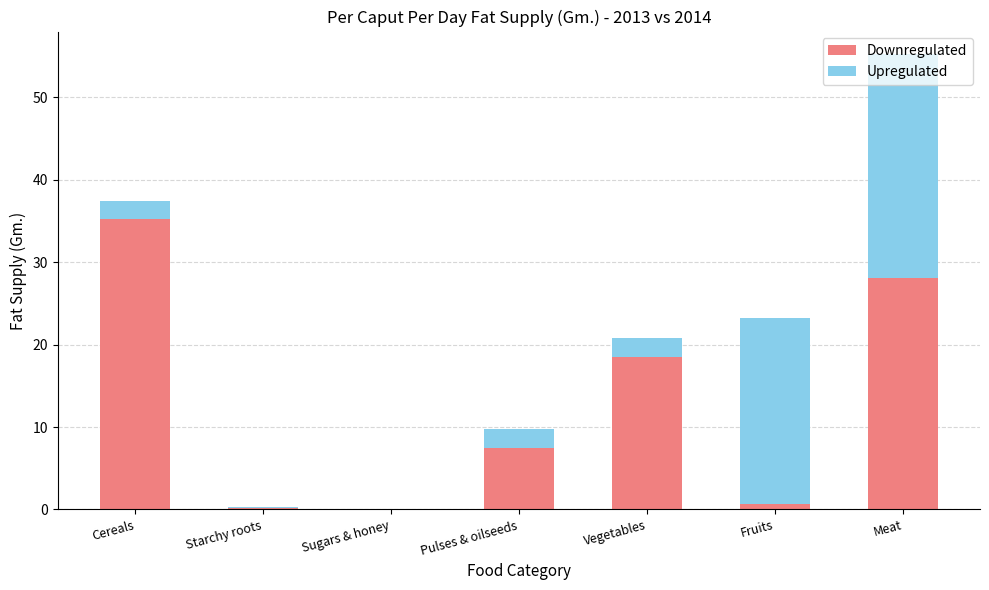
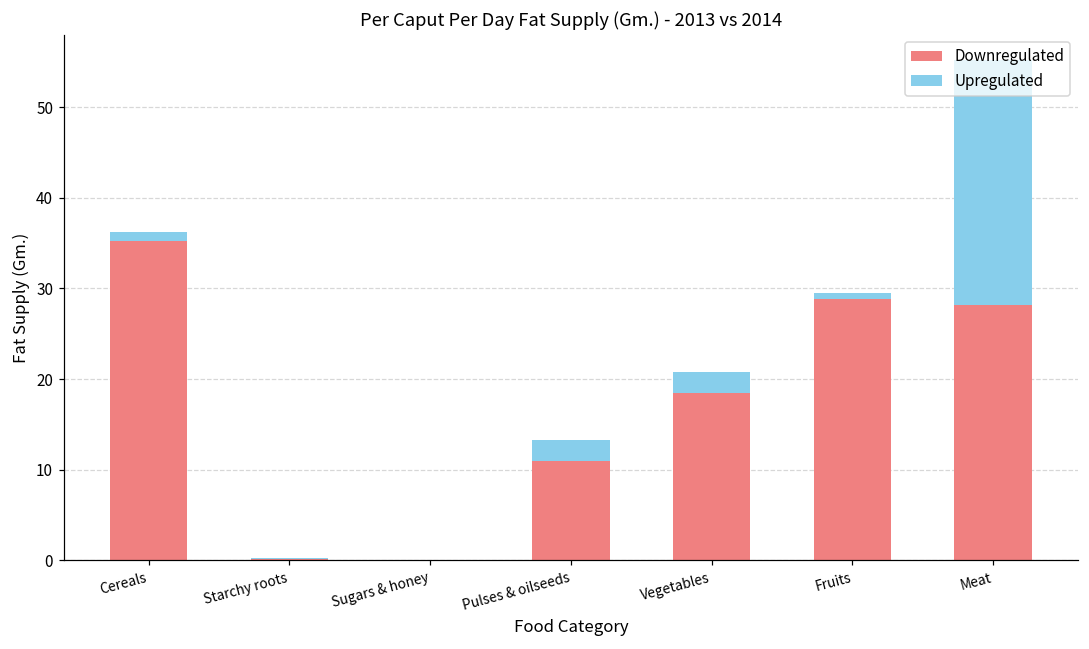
  {
    "Downregulated": {
      "Cereals": 35,
-     "Pulses & oilseeds": 7,
+     "Pulses & oilseeds": 11,
      "Vegetables": 18,
-     "Fruits": 1,
+     "Fruits": 29,
      "Meat": 28
    },
    "Upregulated": {
-     "Cereals": 2,
+     "Cereals": 1,
      "Pulses & oilseeds": 2,
      "Vegetables": 2,
-     "Fruits": 23
+     "Fruits": 1
    }
  }
